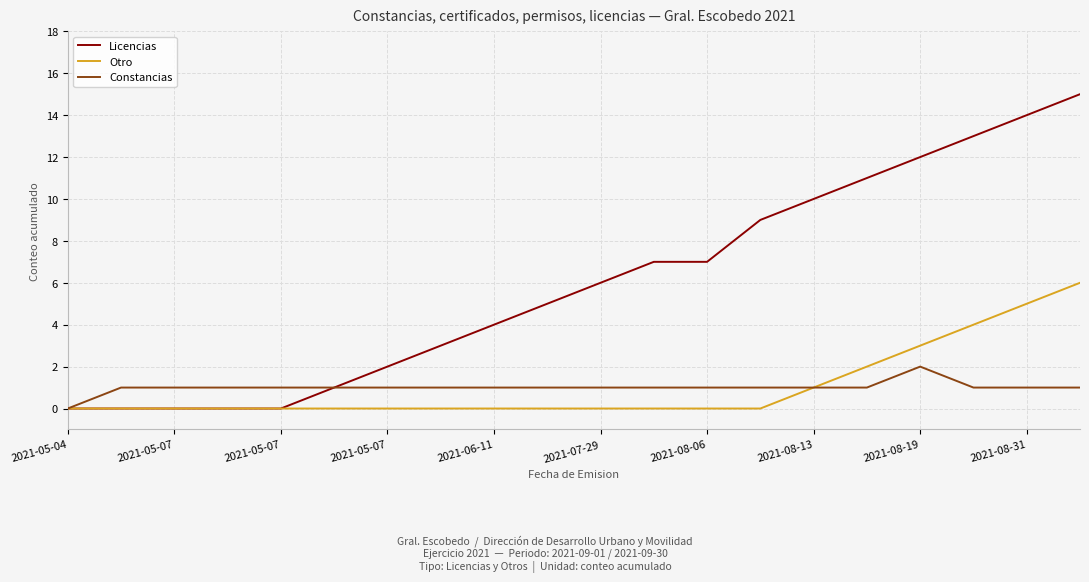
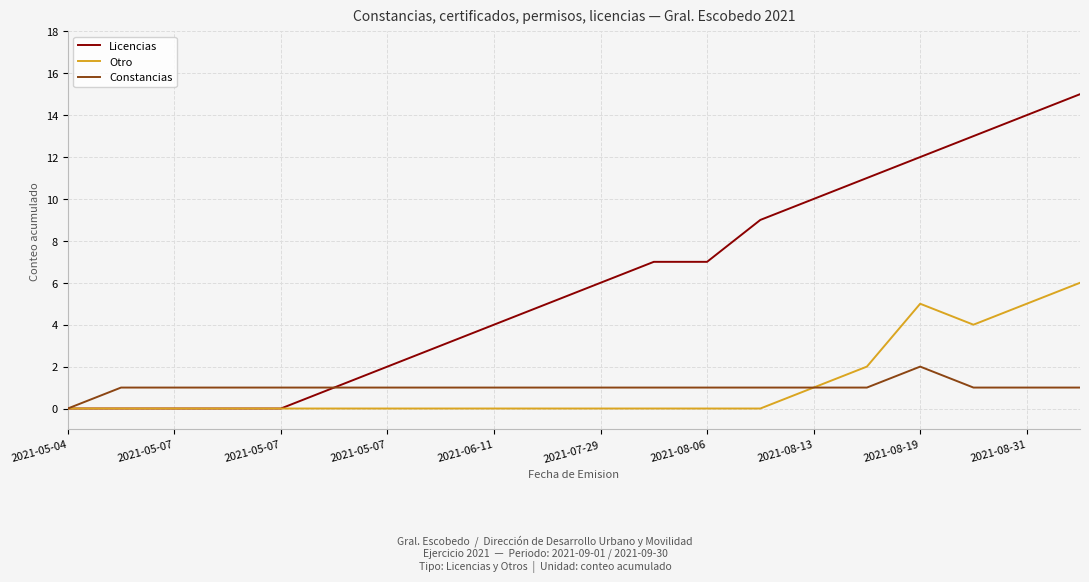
  {
    "Licencias": {
      "2021-06-11": 4,
      "2021-07-29": 6,
      "2021-08-06": 7,
      "2021-08-13": 10,
      "2021-08-19": 12,
      "2021-08-31": 14
    },
    "Otro": {
      "2021-06-11": 0,
      "2021-07-29": 0,
      "2021-08-06": 0,
-     "2021-08-19": 3,
+     "2021-08-19": 5,
      "2021-08-31": 5
    },
    "Constancias": {
      "2021-06-11": 1,
      "2021-07-29": 1,
      "2021-08-06": 1,
      "2021-08-19": 2,
      "2021-08-31": 1
    }
  }
